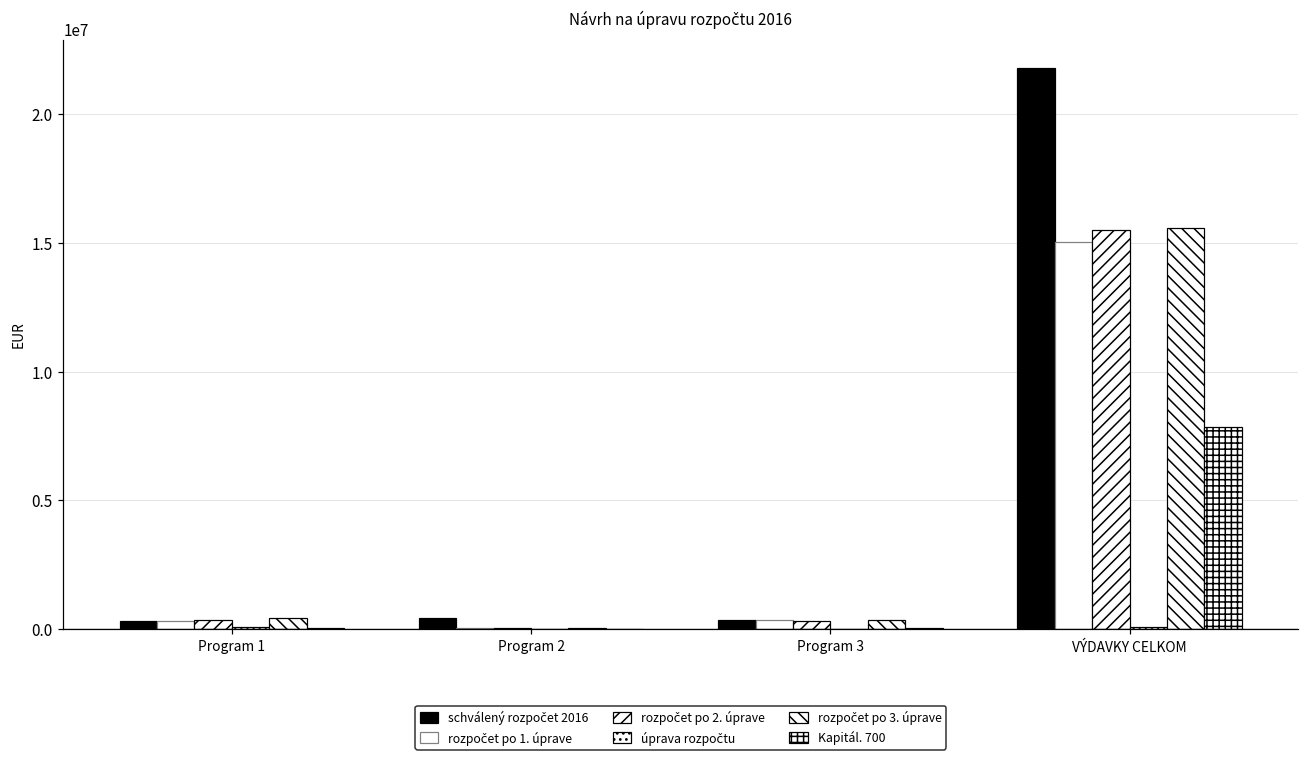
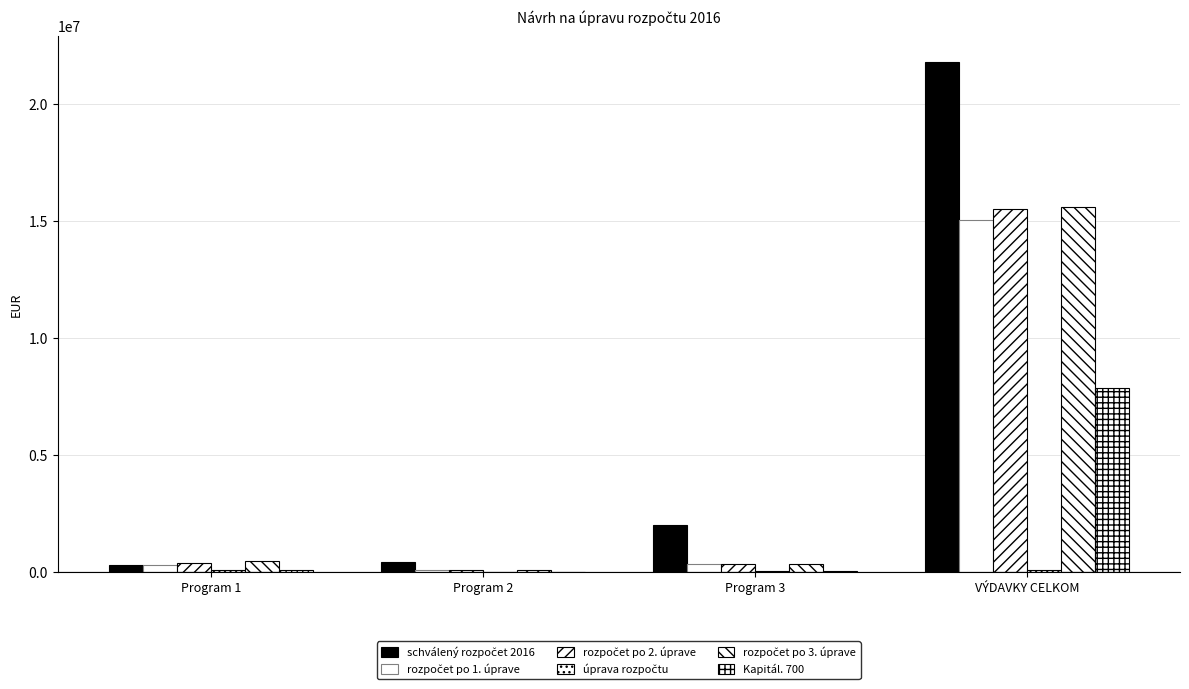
  {
    "schválený rozpočet 2016": {
      "Program 1": 300000,
      "Program 2": 400000,
-     "Program 3": 300000,
+     "Program 3": 2000000,
      "VÝDAVKY CELKOM": 21800000
    }
  }
